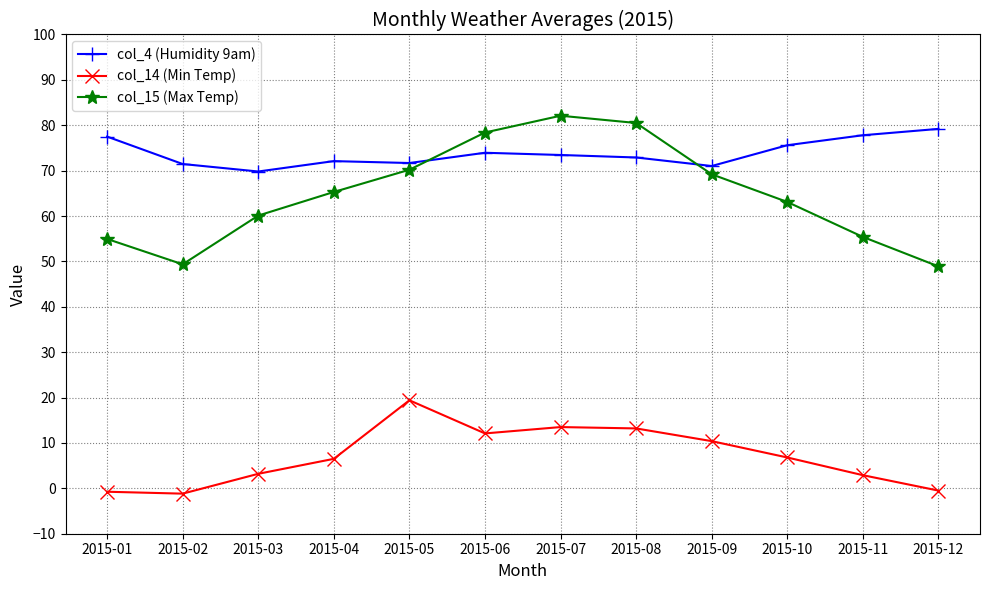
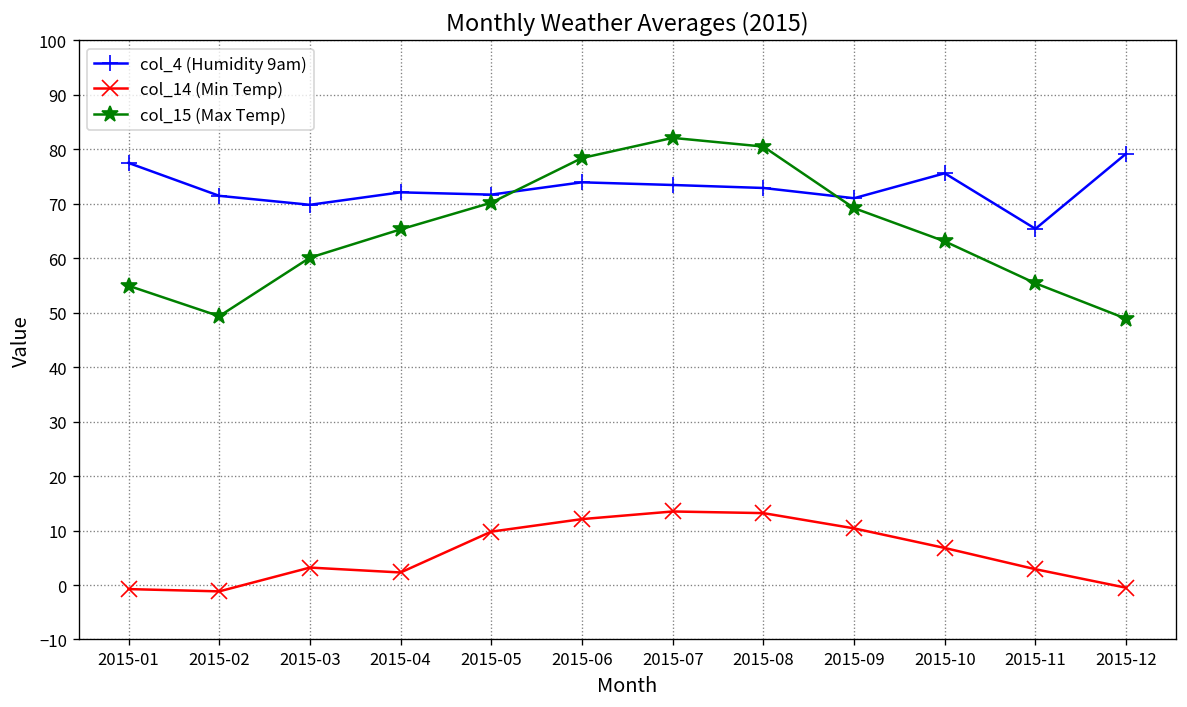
  {
    "col_4 (Humidity 9am)": {
      "2015-01": 78,
      "2015-02": 71,
      "2015-03": 70,
      "2015-04": 72,
      "2015-05": 72,
      "2015-06": 74,
      "2015-07": 73,
      "2015-08": 73,
      "2015-09": 71,
      "2015-10": 76,
-     "2015-11": 78,
+     "2015-11": 65,
      "2015-12": 79
    },
    "col_14 (Min Temp)": {
      "2015-01": -1,
      "2015-02": -1,
      "2015-03": 3,
-     "2015-04": 7,
-     "2015-05": 19,
+     "2015-04": 2,
+     "2015-05": 10,
      "2015-06": 12,
      "2015-07": 14,
      "2015-08": 13,
      "2015-09": 10,
      "2015-10": 7,
      "2015-11": 3,
      "2015-12": -1
    },
    "col_15 (Max Temp)": {
      "2015-01": 55,
      "2015-02": 49,
      "2015-03": 60,
      "2015-04": 65,
      "2015-05": 70,
      "2015-06": 78,
      "2015-07": 82,
      "2015-08": 81,
      "2015-09": 69,
      "2015-10": 63,
      "2015-11": 55,
      "2015-12": 49
    }
  }
